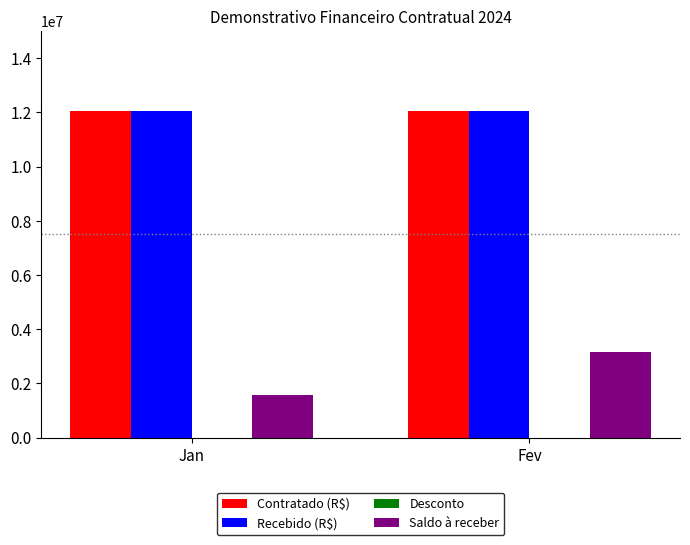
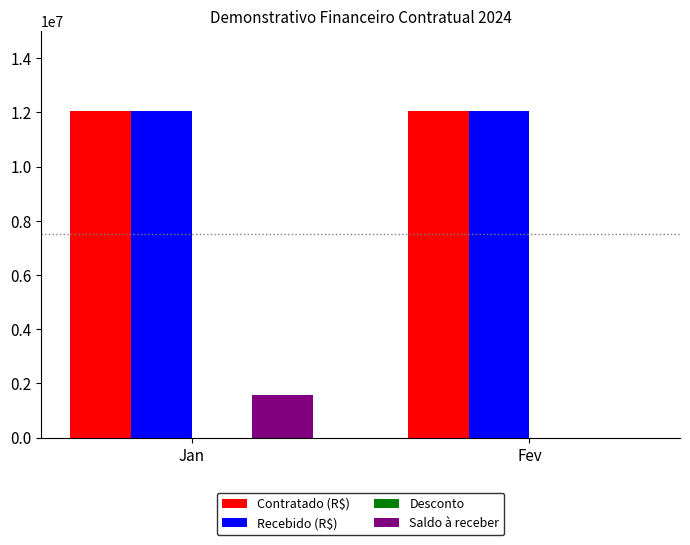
  {
    "Contratado (R$)": {
      "Jan": 12100000,
      "Fev": 12100000
    },
    "Recebido (R$)": {
      "Jan": 12100000,
      "Fev": 12100000
    },
    "Desconto": {
      "Jan": 0,
      "Fev": 0
    },
    "Saldo à receber": {
      "Jan": 1600000,
-     "Fev": 3200000
+     "Fev": 0
    }
  }
